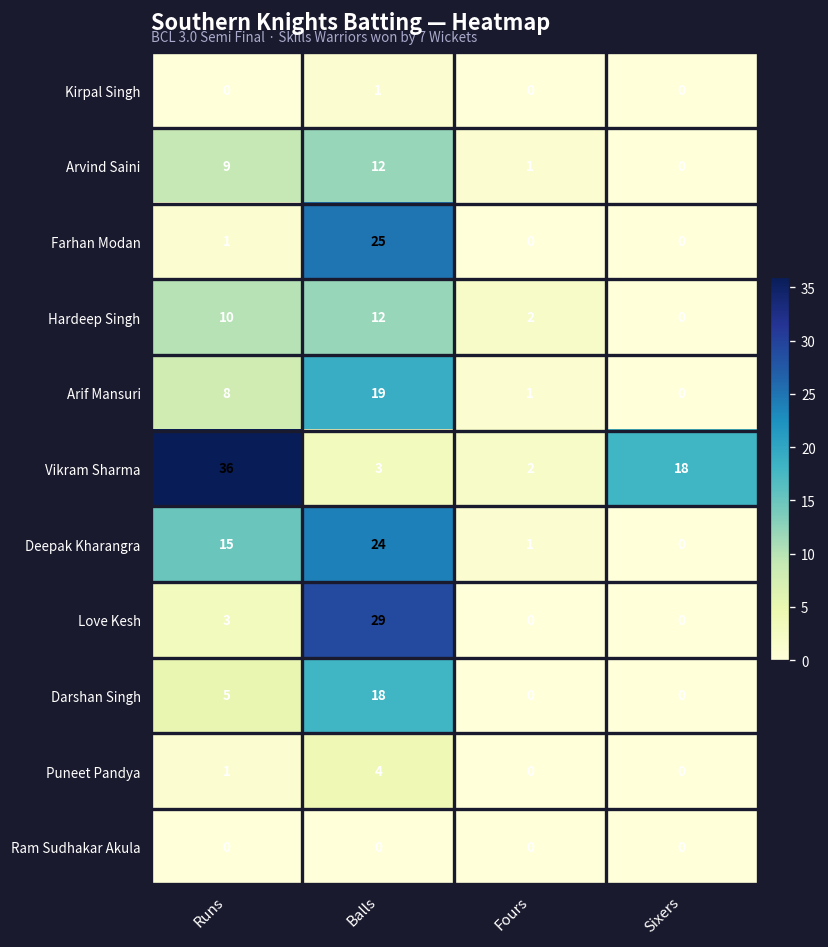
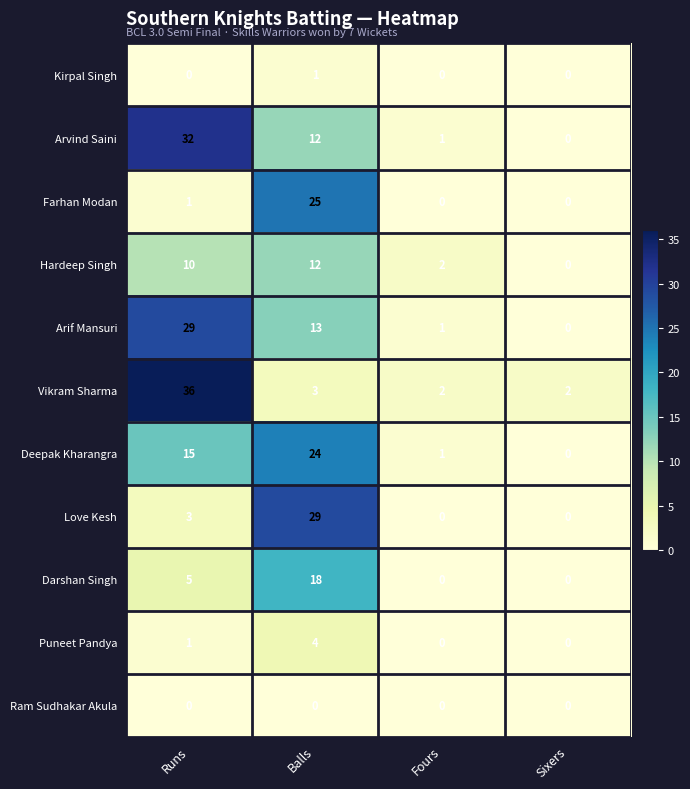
  {
    "Arvind Saini": {
-     "Runs": 9,
+     "Runs": 32,
      "Balls": 12
    },
    "Farhan Modan": {
      "Balls": 25
    },
    "Hardeep Singh": {
      "Runs": 10,
      "Balls": 12,
      "Fours": 2
    },
    "Arif Mansuri": {
-     "Runs": 8,
-     "Balls": 19
+     "Runs": 29,
+     "Balls": 13
    },
    "Vikram Sharma": {
      "Runs": 36,
      "Balls": 3,
      "Fours": 2,
-     "Sixers": 18
+     "Sixers": 2
    },
    "Deepak Kharangra": {
      "Runs": 15,
      "Balls": 24
    },
    "Love Kesh": {
      "Runs": 3,
      "Balls": 29
    },
    "Darshan Singh": {
      "Runs": 5,
      "Balls": 18
    },
    "Puneet Pandya": {
      "Balls": 4
    }
  }
